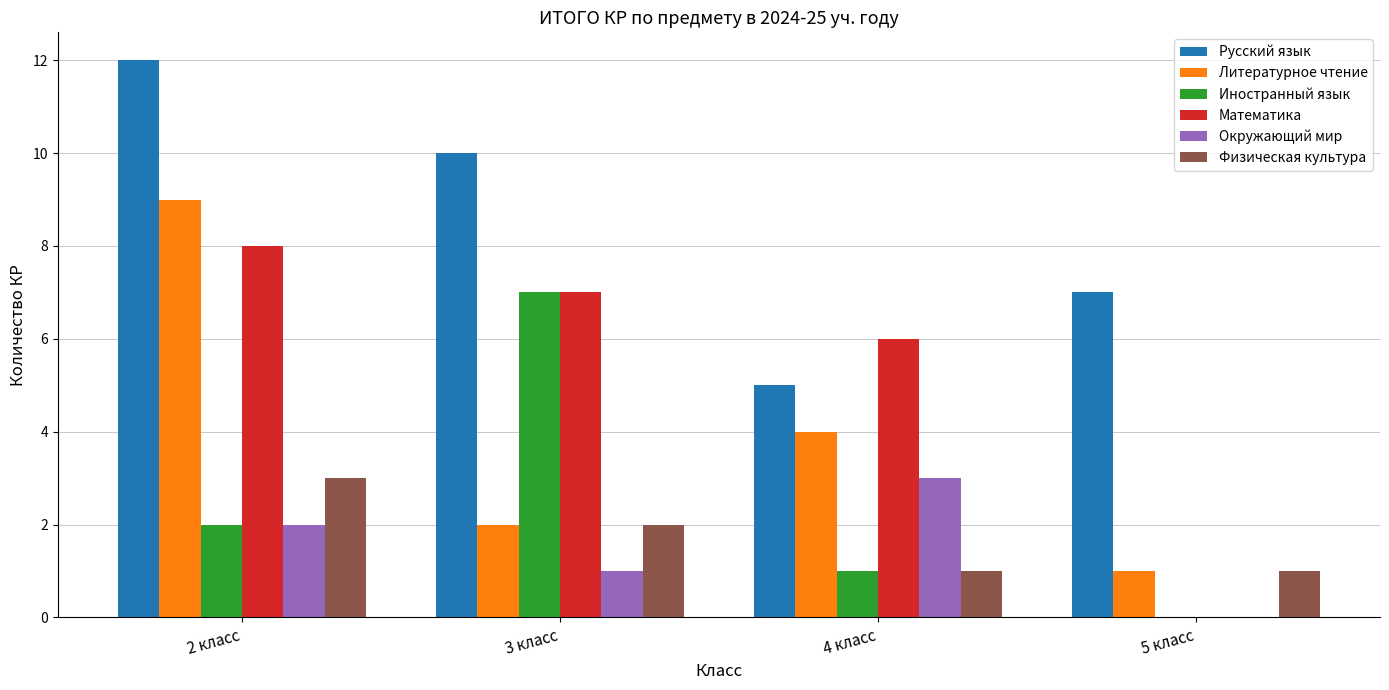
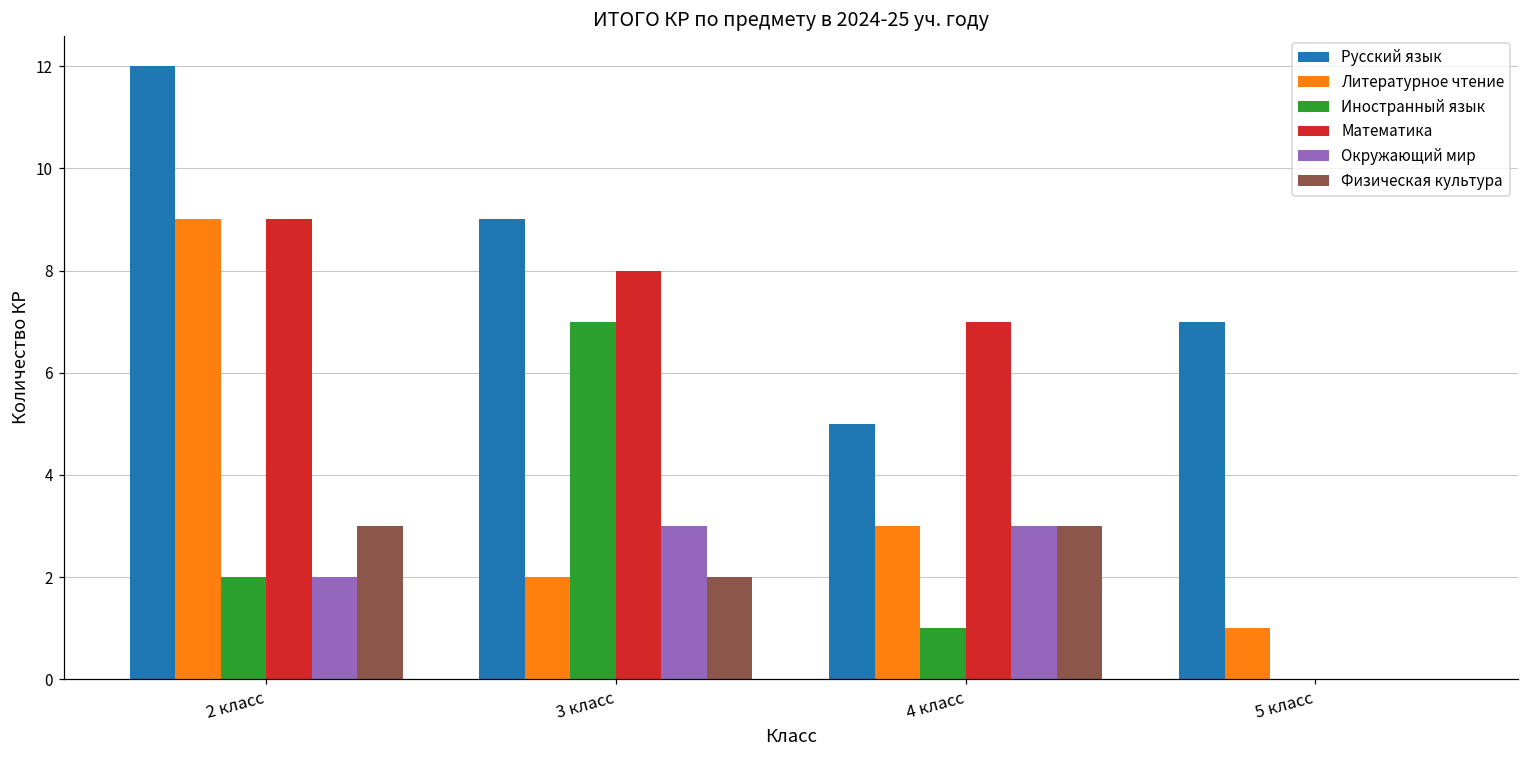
  {
    "Русский язык": {
      "2 класс": 12,
-     "3 класс": 10,
+     "3 класс": 9,
      "4 класс": 5,
      "5 класс": 7
    },
    "Литературное чтение": {
      "2 класс": 9,
      "3 класс": 2,
-     "4 класс": 4,
+     "4 класс": 3,
      "5 класс": 1
    },
    "Иностранный язык": {
      "2 класс": 2,
      "3 класс": 7,
      "4 класс": 1,
      "5 класс": 0
    },
    "Математика": {
-     "2 класс": 8,
-     "3 класс": 7,
-     "4 класс": 6,
+     "2 класс": 9,
+     "3 класс": 8,
+     "4 класс": 7,
      "5 класс": 0
    },
    "Окружающий мир": {
      "2 класс": 2,
-     "3 класс": 1,
+     "3 класс": 3,
      "4 класс": 3,
      "5 класс": 0
    },
    "Физическая культура": {
      "2 класс": 3,
      "3 класс": 2,
-     "4 класс": 1,
-     "5 класс": 1
+     "4 класс": 3,
+     "5 класс": 0
    }
  }
